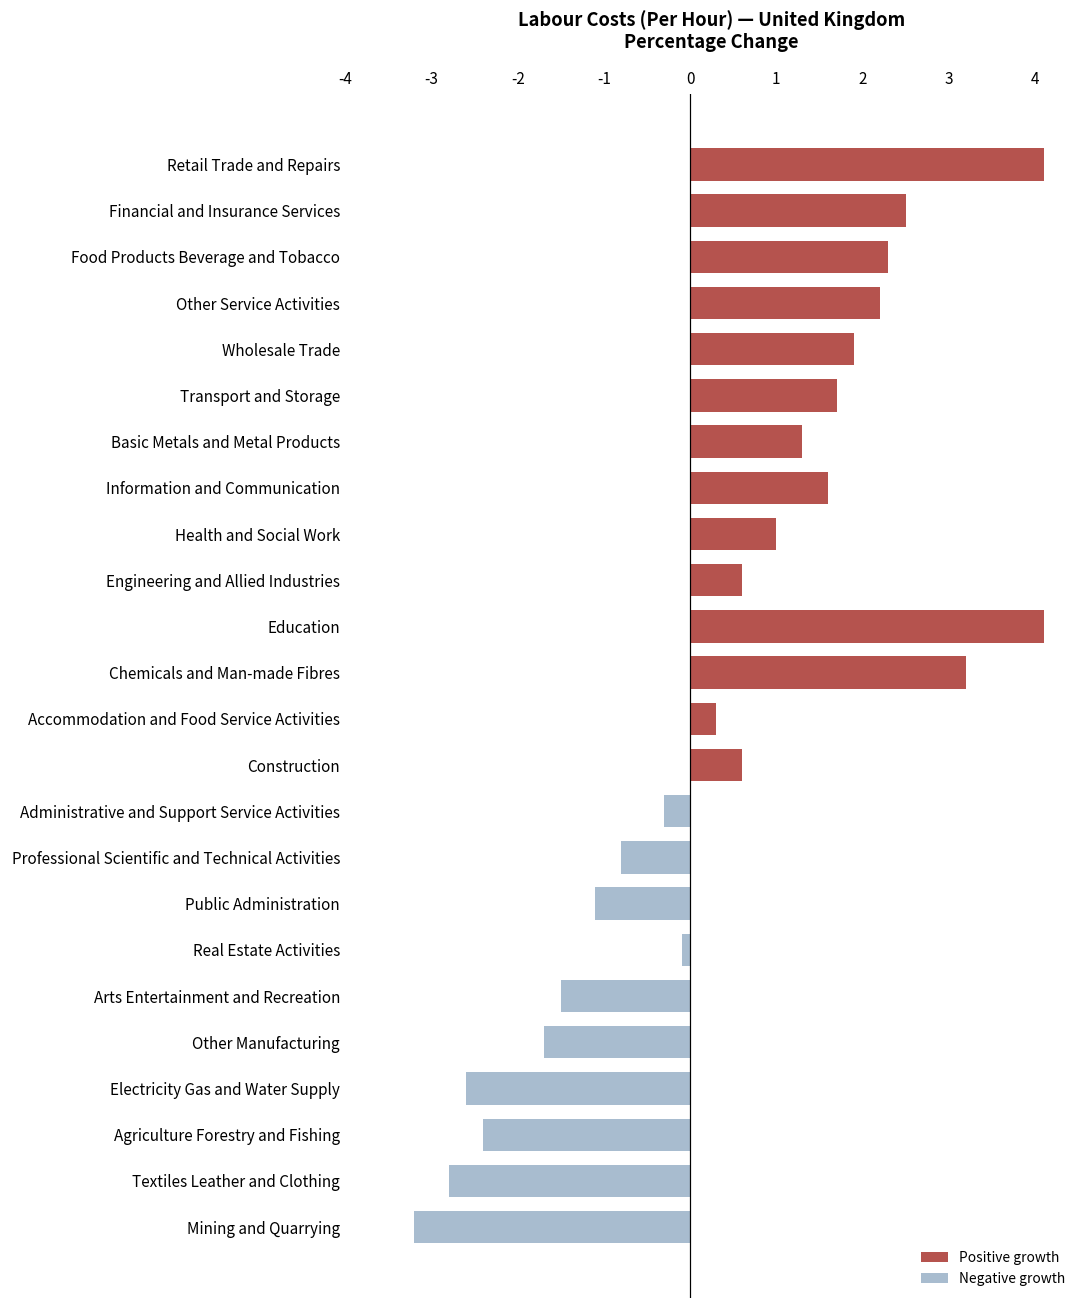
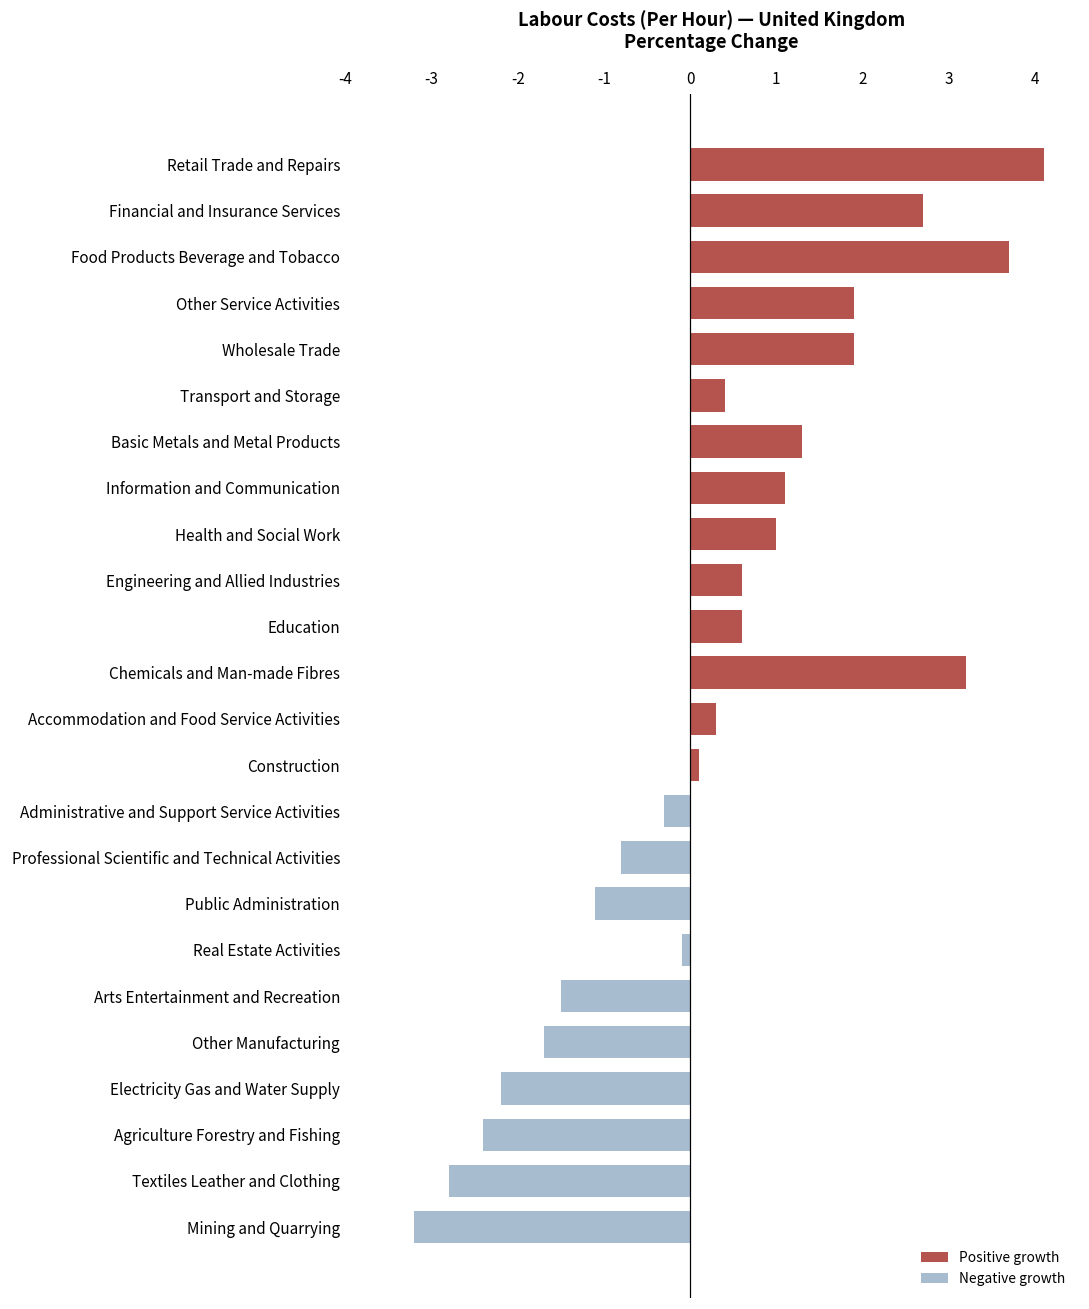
  {
    "Retail Trade and Repairs": 4.1,
-   "Financial and Insurance Services": 2.5,
-   "Food Products Beverage and Tobacco": 2.3,
-   "Other Service Activities": 2.2,
+   "Financial and Insurance Services": 2.7,
+   "Food Products Beverage and Tobacco": 3.7,
+   "Other Service Activities": 1.9,
    "Wholesale Trade": 1.9,
-   "Transport and Storage": 1.7,
+   "Transport and Storage": 0.4,
    "Basic Metals and Metal Products": 1.3,
-   "Information and Communication": 1.6,
+   "Information and Communication": 1.1,
    "Health and Social Work": 1.0,
    "Engineering and Allied Industries": 0.6,
-   "Education": 4.1,
+   "Education": 0.6,
    "Chemicals and Man-made Fibres": 3.2,
    "Accommodation and Food Service Activities": 0.3,
-   "Construction": 0.6,
+   "Construction": 0.1,
    "Administrative and Support Service Activities": -0.3,
    "Professional Scientific and Technical Activities": -0.8,
    "Public Administration": -1.1,
    "Real Estate Activities": -0.1,
    "Arts Entertainment and Recreation": -1.5,
    "Other Manufacturing": -1.7,
-   "Electricity Gas and Water Supply": -2.6,
+   "Electricity Gas and Water Supply": -2.2,
    "Agriculture Forestry and Fishing": -2.4,
    "Textiles Leather and Clothing": -2.8,
    "Mining and Quarrying": -3.2
  }
